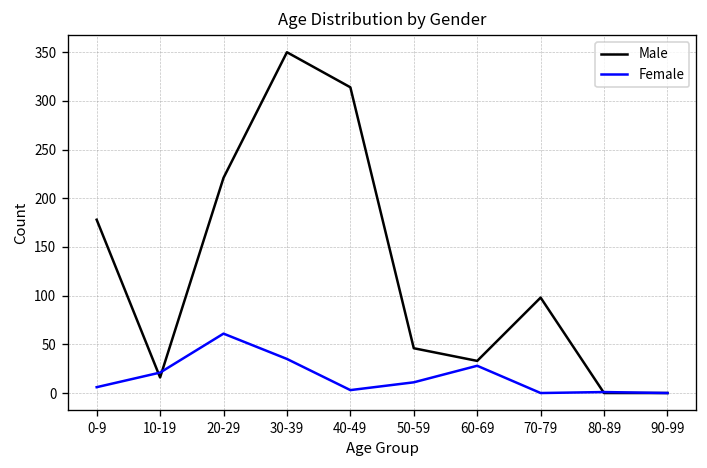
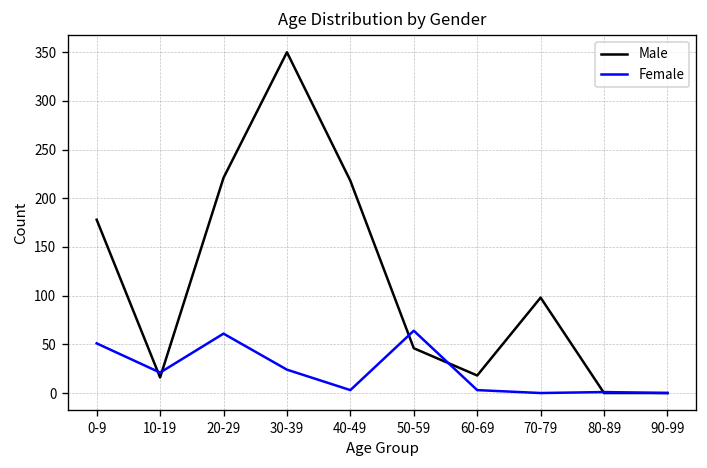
  {
    "Male": {
      "0-9": 180,
      "10-19": 20,
      "20-29": 220,
      "30-39": 350,
-     "40-49": 310,
+     "40-49": 220,
      "50-59": 50,
-     "60-69": 30,
+     "60-69": 20,
      "70-79": 100
    },
    "Female": {
-     "0-9": 10,
+     "0-9": 50,
      "10-19": 20,
      "20-29": 60,
-     "30-39": 40,
+     "30-39": 20,
      "40-49": 0,
-     "50-59": 10,
-     "60-69": 30,
+     "50-59": 60,
+     "60-69": 0,
      "70-79": 0
    }
  }
